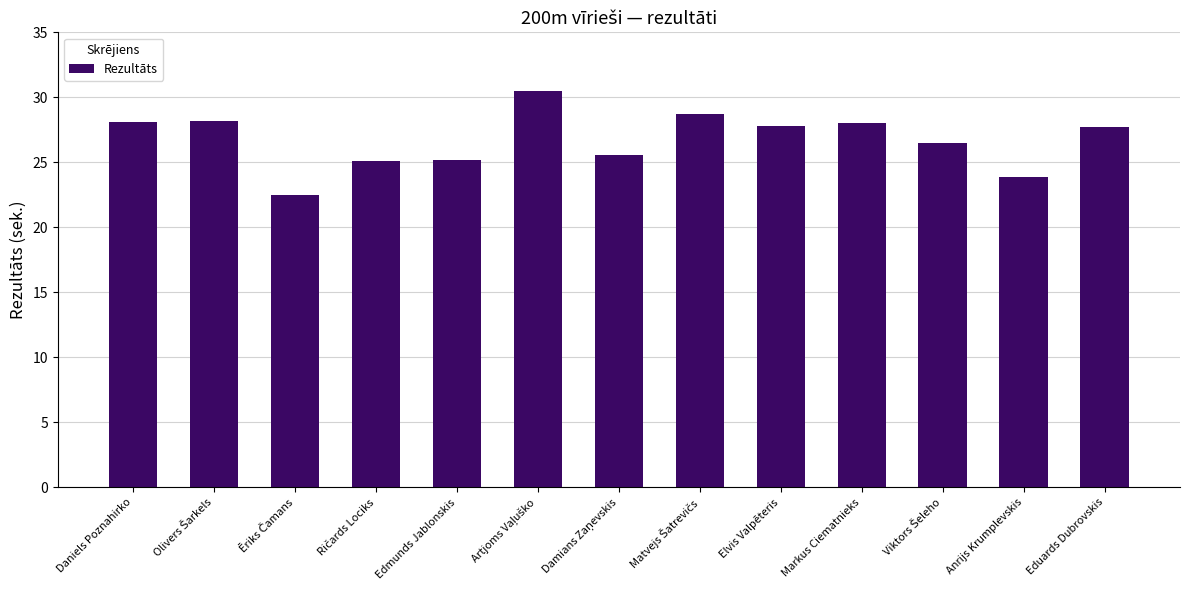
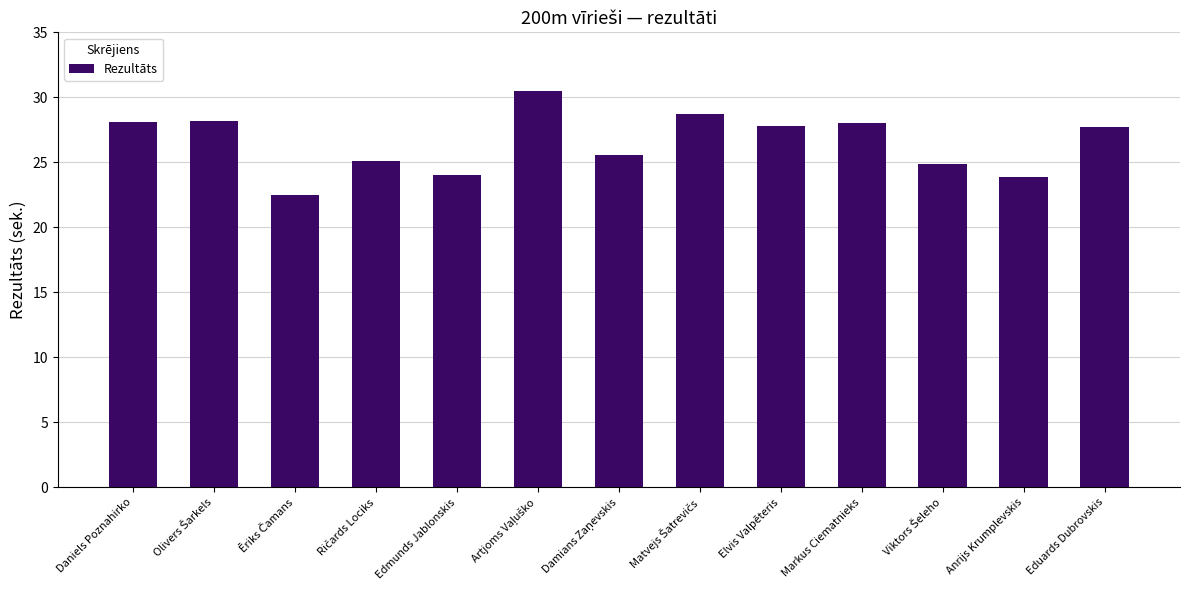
  {
    "Daniels Poznahirko": 28.1,
    "Olivers Šarkels": 28.2,
    "Ēriks Čamans": 22.5,
    "Ričards Lociks": 25.1,
-   "Edmunds Jablonskis": 25.2,
+   "Edmunds Jablonskis": 24.0,
    "Artjoms Vaļuško": 30.5,
    "Damians Zaņevskis": 25.6,
    "Matvejs Šatrevičs": 28.7,
    "Elvis Valpēteris": 27.8,
    "Markus Ciematnieks": 28.0,
-   "Viktors Šeleho": 26.5,
+   "Viktors Šeleho": 24.9,
    "Anrijs Krumplevskis": 23.9,
    "Eduards Dubrovskis": 27.7
  }
